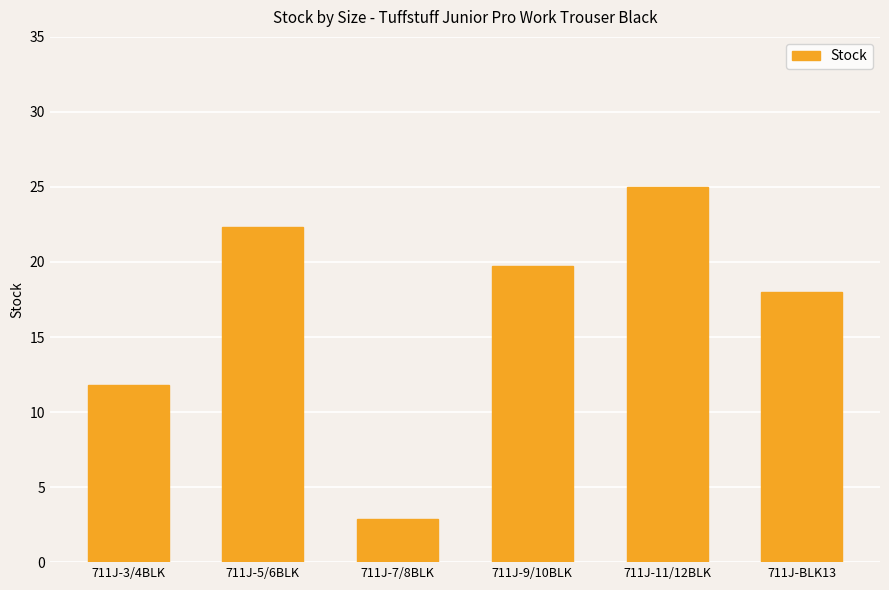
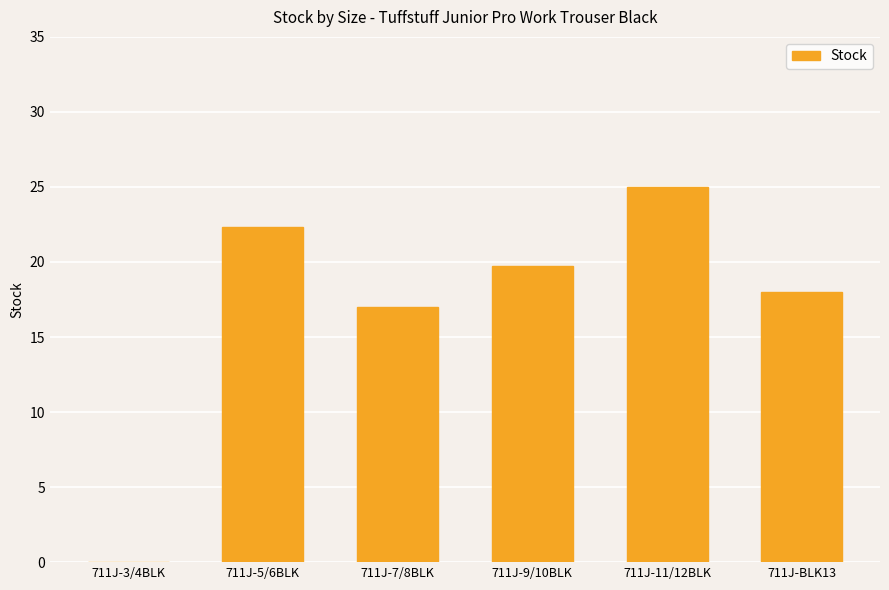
  {
-   "711J-3/4BLK": 11.8,
+   "711J-3/4BLK": 0.0,
    "711J-5/6BLK": 22.3,
-   "711J-7/8BLK": 2.9,
+   "711J-7/8BLK": 17.0,
    "711J-9/10BLK": 19.7,
    "711J-11/12BLK": 25.0,
    "711J-BLK13": 18.0
  }
